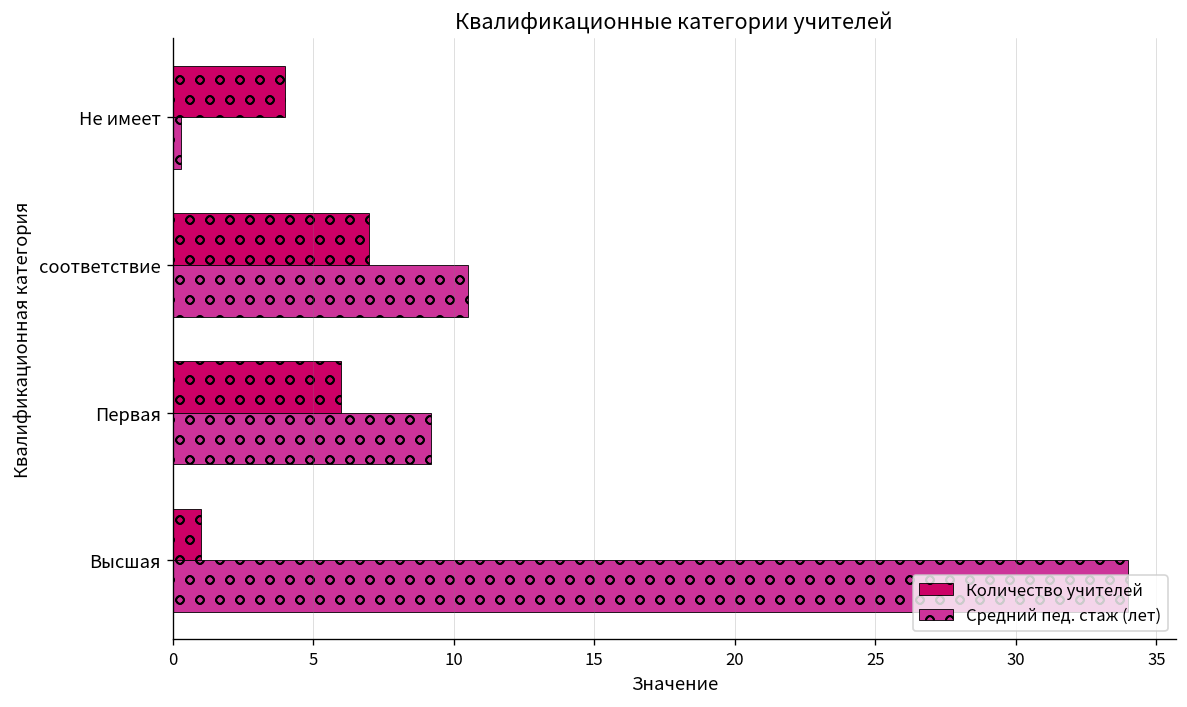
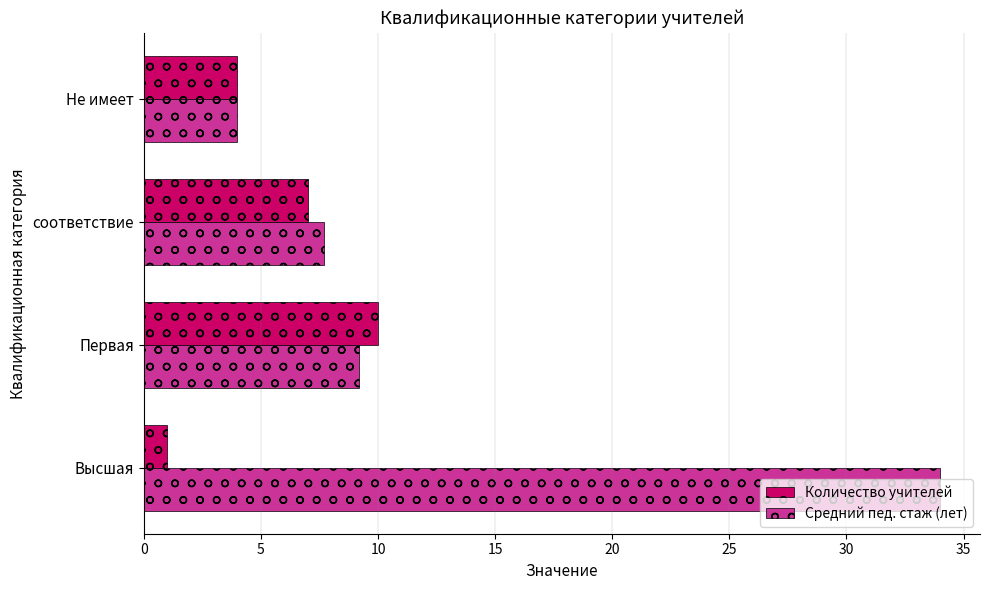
  {
    "Количество учителей": {
      "Не имеет": 4,
      "соответствие": 7,
-     "Первая": 6,
+     "Первая": 10,
      "Высшая": 1
    },
    "Средний пед. стаж (лет)": {
-     "Не имеет": 0.3,
-     "соответствие": 10.5,
+     "Не имеет": 4.0,
+     "соответствие": 7.7,
      "Первая": 9.2
    }
  }
